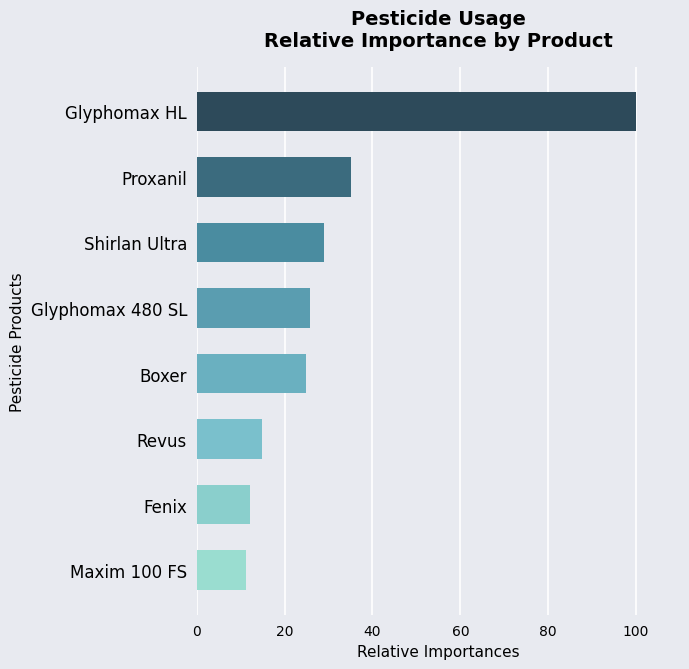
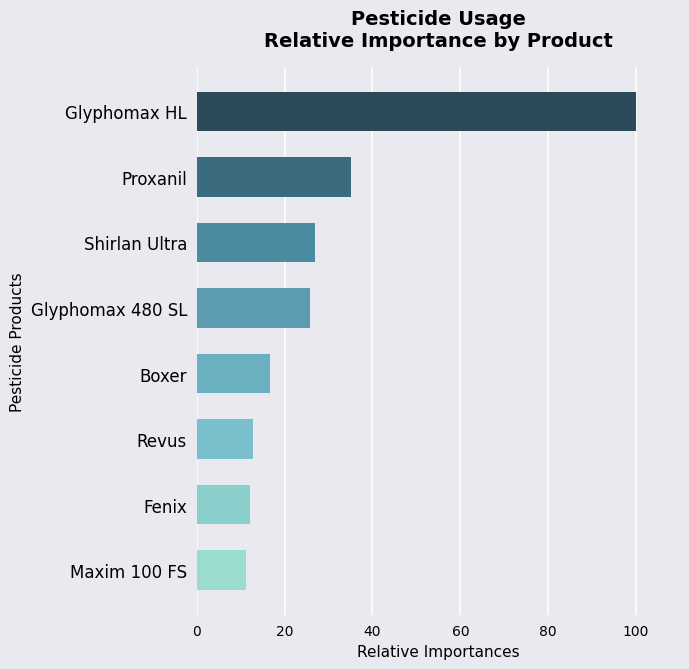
  {
    "Glyphomax HL": 100,
    "Proxanil": 35,
-   "Shirlan Ultra": 29,
+   "Shirlan Ultra": 27,
    "Glyphomax 480 SL": 26,
-   "Boxer": 25,
-   "Revus": 15,
+   "Boxer": 17,
+   "Revus": 13,
    "Fenix": 12,
    "Maxim 100 FS": 11
  }
